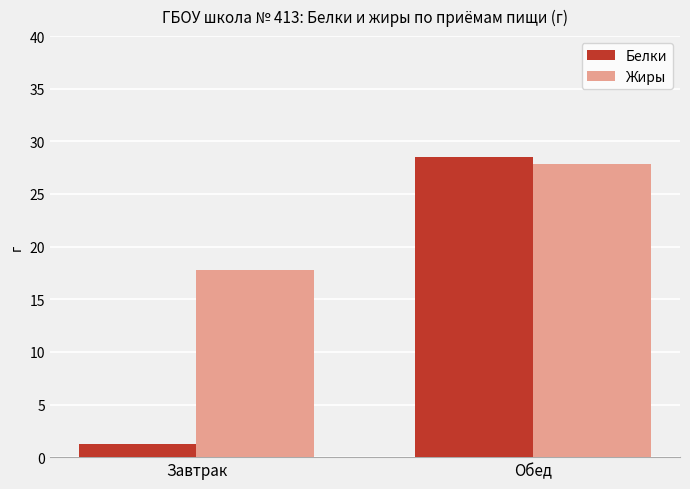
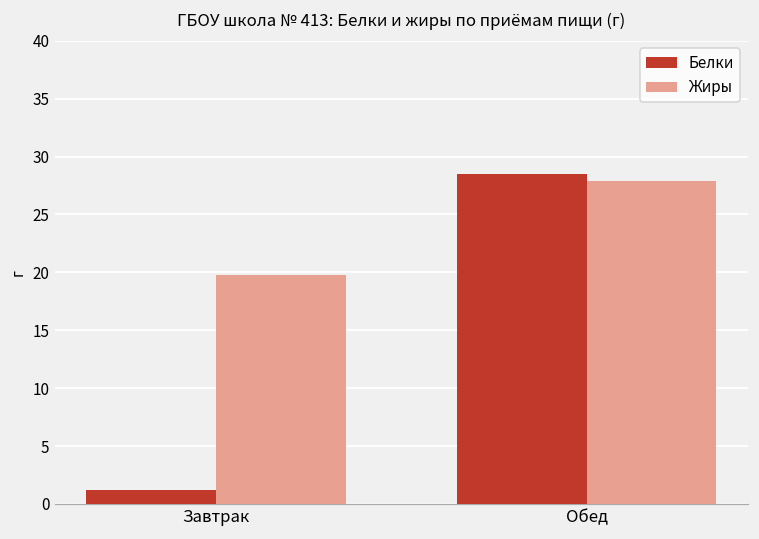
  {
    "Белки": {
      "Завтрак": 1.2,
      "Обед": 28.5
    },
    "Жиры": {
-     "Завтрак": 17.8,
+     "Завтрак": 19.8,
      "Обед": 27.9
    }
  }
